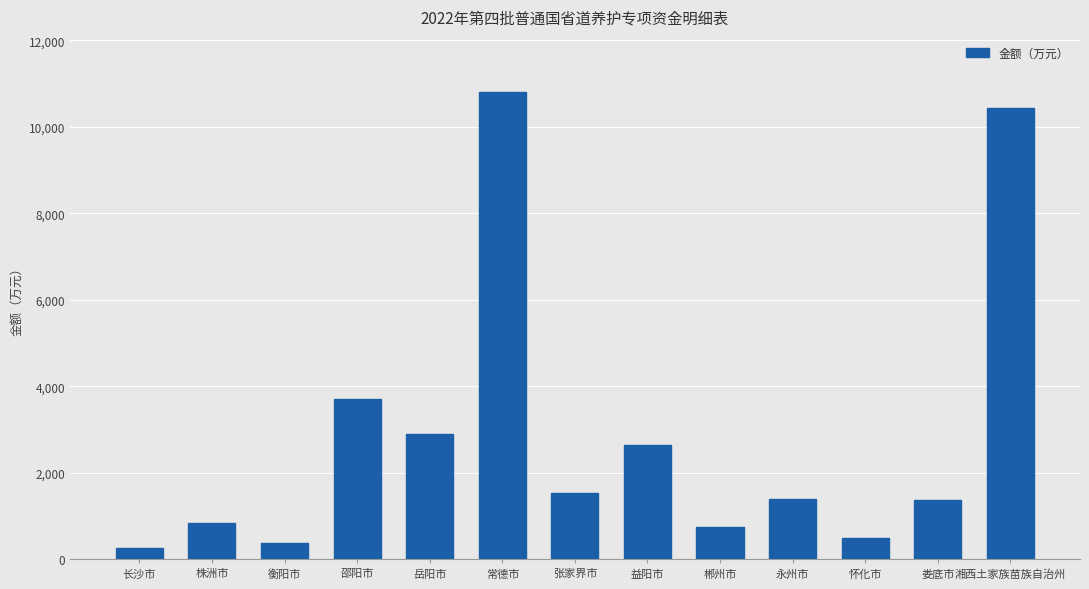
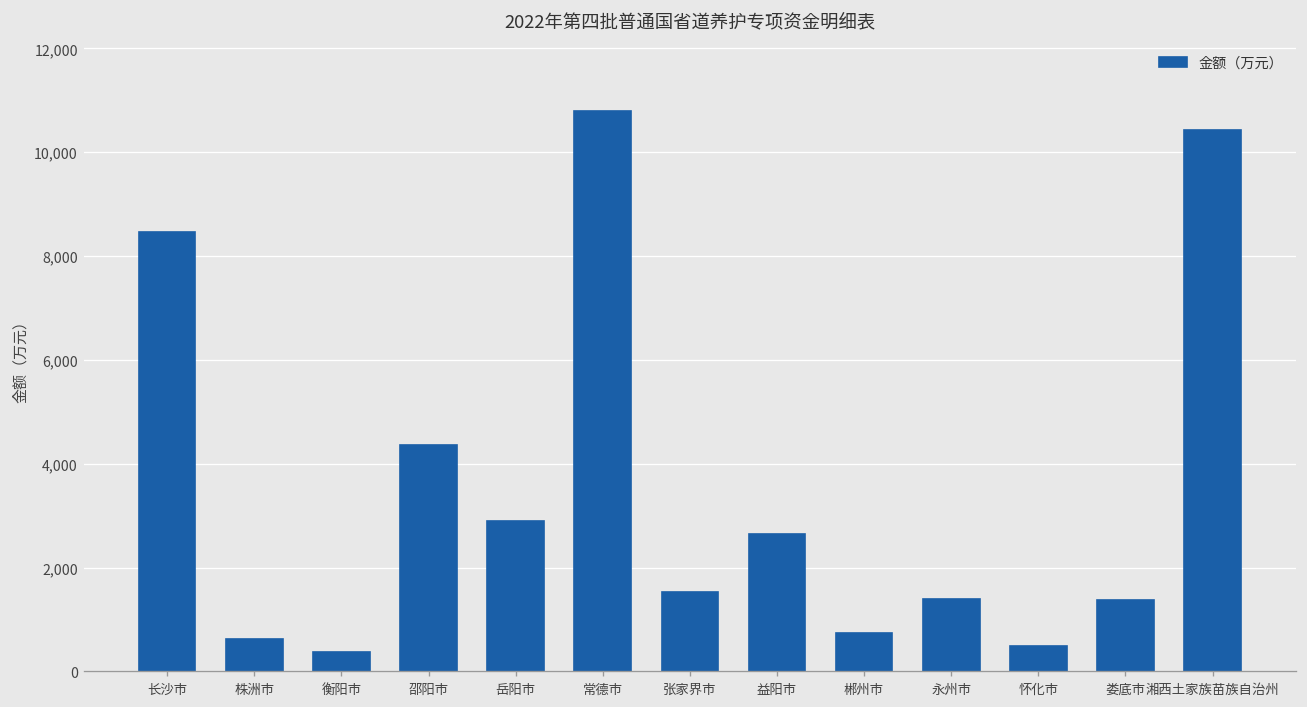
  {
-   "长沙市": "300",
-   "株洲市": "900",
+   "长沙市": "8,500",
+   "株洲市": "600",
    "衡阳市": "400",
-   "邵阳市": "3,700",
+   "邵阳市": "4,400",
    "岳阳市": "2,900",
    "常德市": "10,800",
    "张家界市": "1,500",
    "益阳市": "2,600",
    "郴州市": "700",
    "永州市": "1,400",
    "怀化市": "500",
    "娄底市": "1,400",
    "湘西土家族苗族自治州": "10,400"
  }
